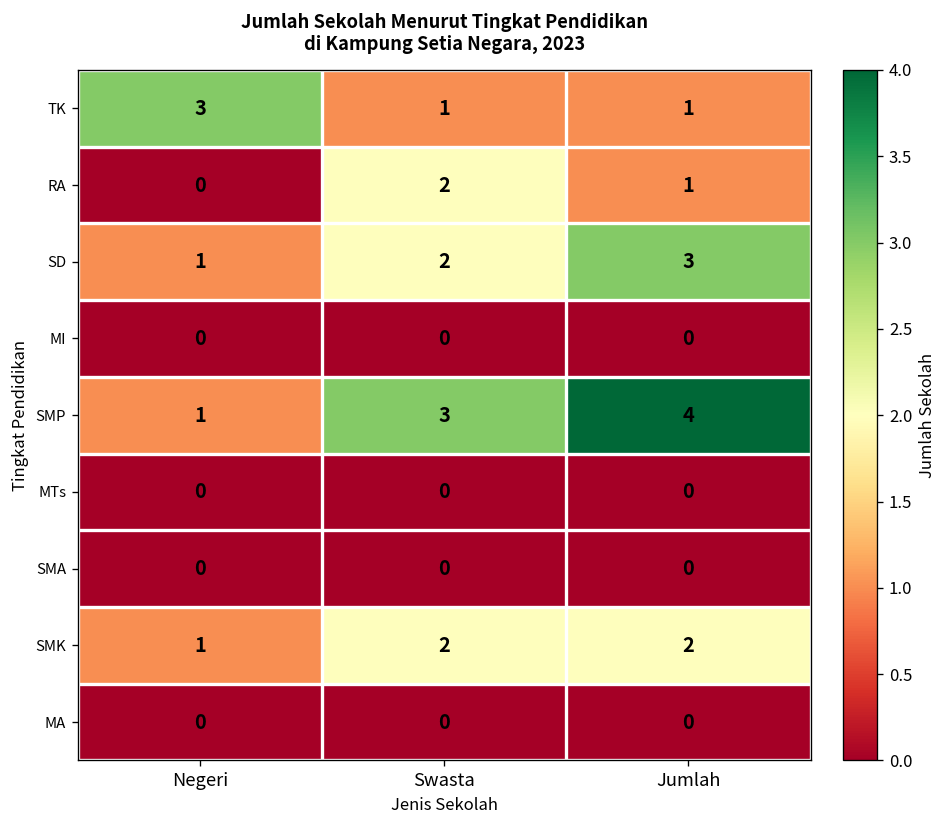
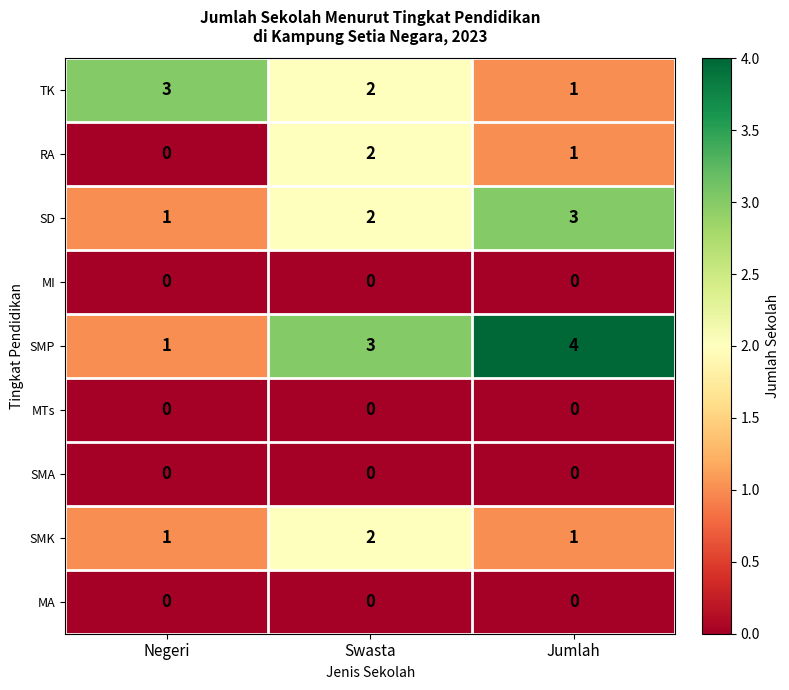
  {
    "TK": {
      "Negeri": 3,
-     "Swasta": 1,
+     "Swasta": 2,
      "Jumlah": 1
    },
    "RA": {
      "Negeri": 0,
      "Swasta": 2,
      "Jumlah": 1
    },
    "SD": {
      "Negeri": 1,
      "Swasta": 2,
      "Jumlah": 3
    },
    "MI": {
      "Negeri": 0,
      "Swasta": 0,
      "Jumlah": 0
    },
    "SMP": {
      "Negeri": 1,
      "Swasta": 3,
      "Jumlah": 4
    },
    "MTs": {
      "Negeri": 0,
      "Swasta": 0,
      "Jumlah": 0
    },
    "SMA": {
      "Negeri": 0,
      "Swasta": 0,
      "Jumlah": 0
    },
    "SMK": {
      "Negeri": 1,
      "Swasta": 2,
-     "Jumlah": 2
+     "Jumlah": 1
    },
    "MA": {
      "Negeri": 0,
      "Swasta": 0,
      "Jumlah": 0
    }
  }
